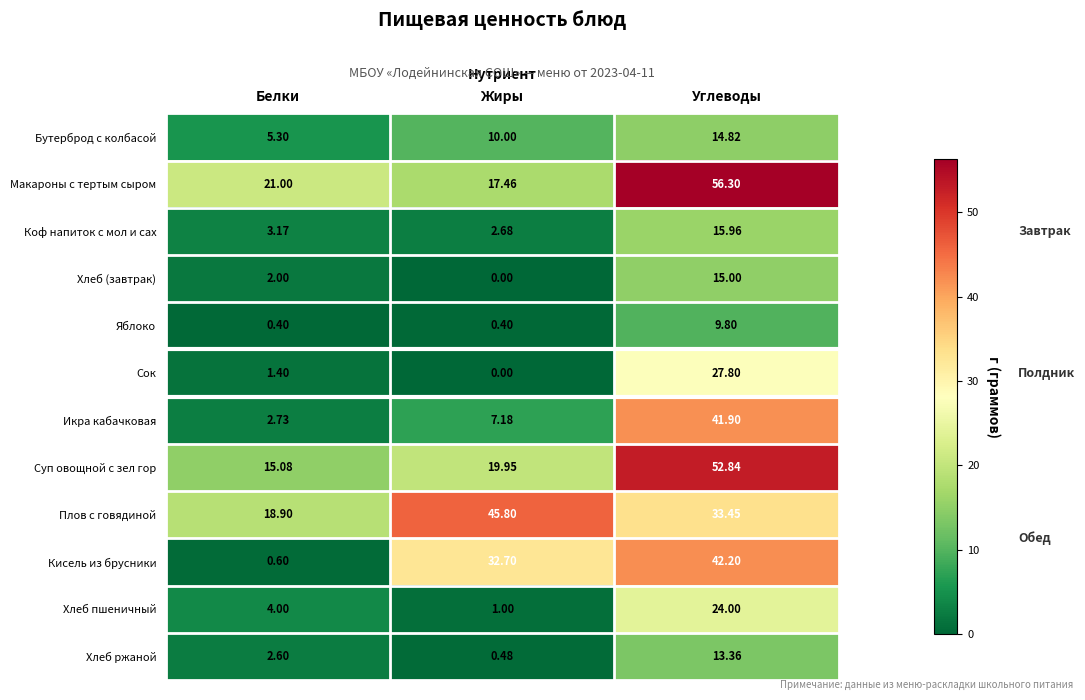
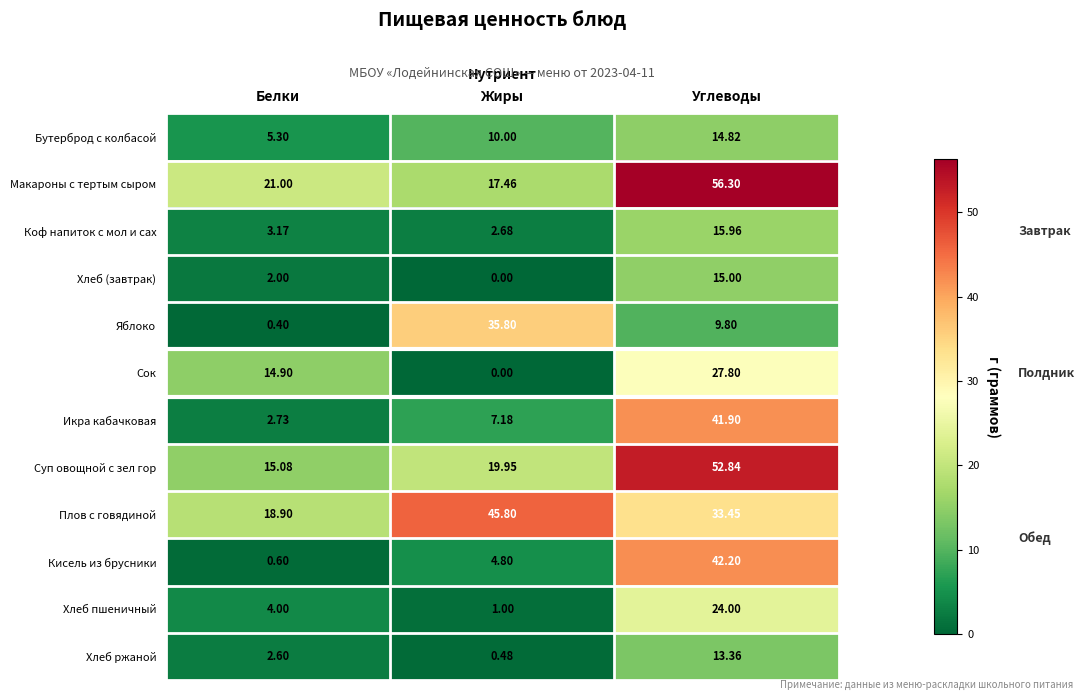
  {
    "Бутерброд с колбасой": {
      "Белки": 5.30,
      "Жиры": 10.00,
      "Углеводы": 14.82
    },
    "Макароны с тертым сыром": {
      "Белки": 21.00,
      "Жиры": 17.46,
      "Углеводы": 56.30
    },
    "Коф напиток с мол и сах": {
      "Белки": 3.17,
      "Жиры": 2.68,
      "Углеводы": 15.96
    },
    "Хлеб (завтрак)": {
      "Белки": 2.00,
      "Жиры": 0.00,
      "Углеводы": 15.00
    },
    "Яблоко": {
      "Белки": 0.40,
-     "Жиры": 0.40,
+     "Жиры": 35.80,
      "Углеводы": 9.80
    },
    "Сок": {
-     "Белки": 1.40,
+     "Белки": 14.90,
      "Жиры": 0.00,
      "Углеводы": 27.80
    },
    "Икра кабачковая": {
      "Белки": 2.73,
      "Жиры": 7.18,
      "Углеводы": 41.90
    },
    "Суп овощной с зел гор": {
      "Белки": 15.08,
      "Жиры": 19.95,
      "Углеводы": 52.84
    },
    "Плов с говядиной": {
      "Белки": 18.90,
      "Жиры": 45.80,
      "Углеводы": 33.45
    },
    "Кисель из брусники": {
      "Белки": 0.60,
-     "Жиры": 32.70,
+     "Жиры": 4.80,
      "Углеводы": 42.20
    },
    "Хлеб пшеничный": {
      "Белки": 4.00,
      "Жиры": 1.00,
      "Углеводы": 24.00
    },
    "Хлеб ржаной": {
      "Белки": 2.60,
      "Жиры": 0.48,
      "Углеводы": 13.36
    }
  }
